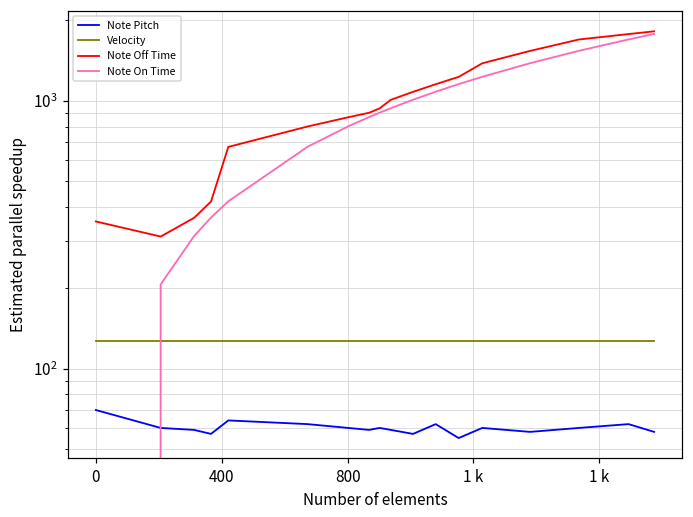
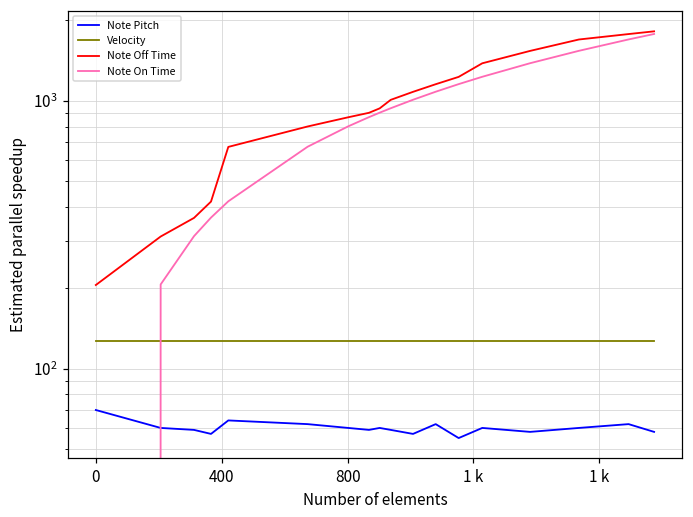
  {
    "Note Pitch": {
      "0": 70
    },
    "Velocity": {
      "0": 130
    },
    "Note Off Time": {
-     "0": 350
+     "0": 210
    }
  }
